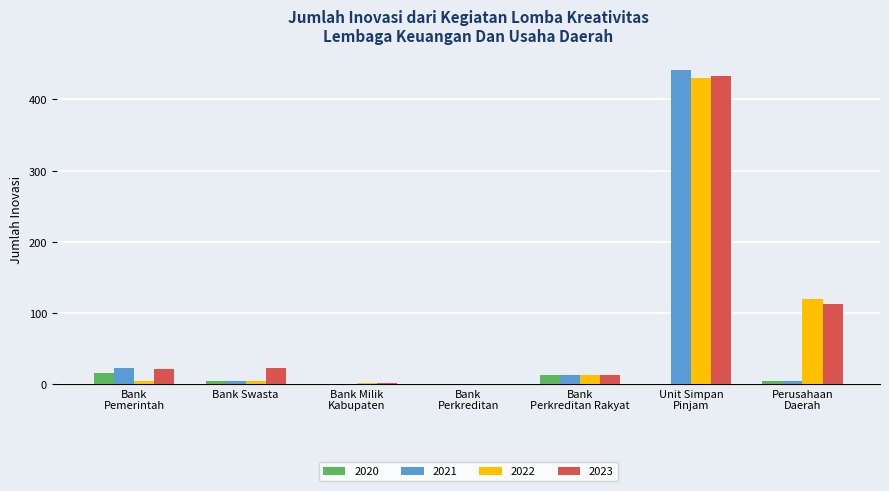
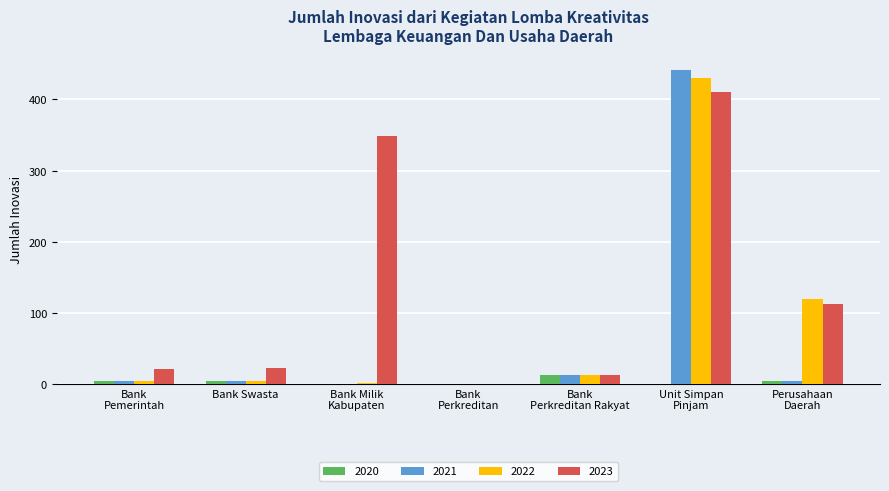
  {
    "2020": {
-     "Bank Pemerintah": 20,
+     "Bank Pemerintah": 0,
      "Bank Swasta": 10,
      "Bank Milik Kabupaten": 0,
      "Bank Perkreditan": 0,
      "Bank Perkreditan Rakyat": 10,
      "Unit Simpan Pinjam": 0,
      "Perusahaan Daerah": 10
    },
    "2021": {
-     "Bank Pemerintah": 20,
+     "Bank Pemerintah": 0,
      "Bank Swasta": 10,
      "Bank Milik Kabupaten": 0,
      "Bank Perkreditan": 0,
      "Bank Perkreditan Rakyat": 10,
      "Unit Simpan Pinjam": 440,
      "Perusahaan Daerah": 10
    },
    "2022": {
      "Bank Pemerintah": 0,
      "Bank Swasta": 10,
      "Bank Perkreditan": 0,
      "Bank Perkreditan Rakyat": 10,
      "Unit Simpan Pinjam": 430,
      "Perusahaan Daerah": 120
    },
    "2023": {
      "Bank Pemerintah": 20,
      "Bank Swasta": 20,
-     "Bank Milik Kabupaten": 0,
+     "Bank Milik Kabupaten": 350,
      "Bank Perkreditan": 0,
      "Bank Perkreditan Rakyat": 10,
-     "Unit Simpan Pinjam": 430,
+     "Unit Simpan Pinjam": 410,
      "Perusahaan Daerah": 110
    }
  }
